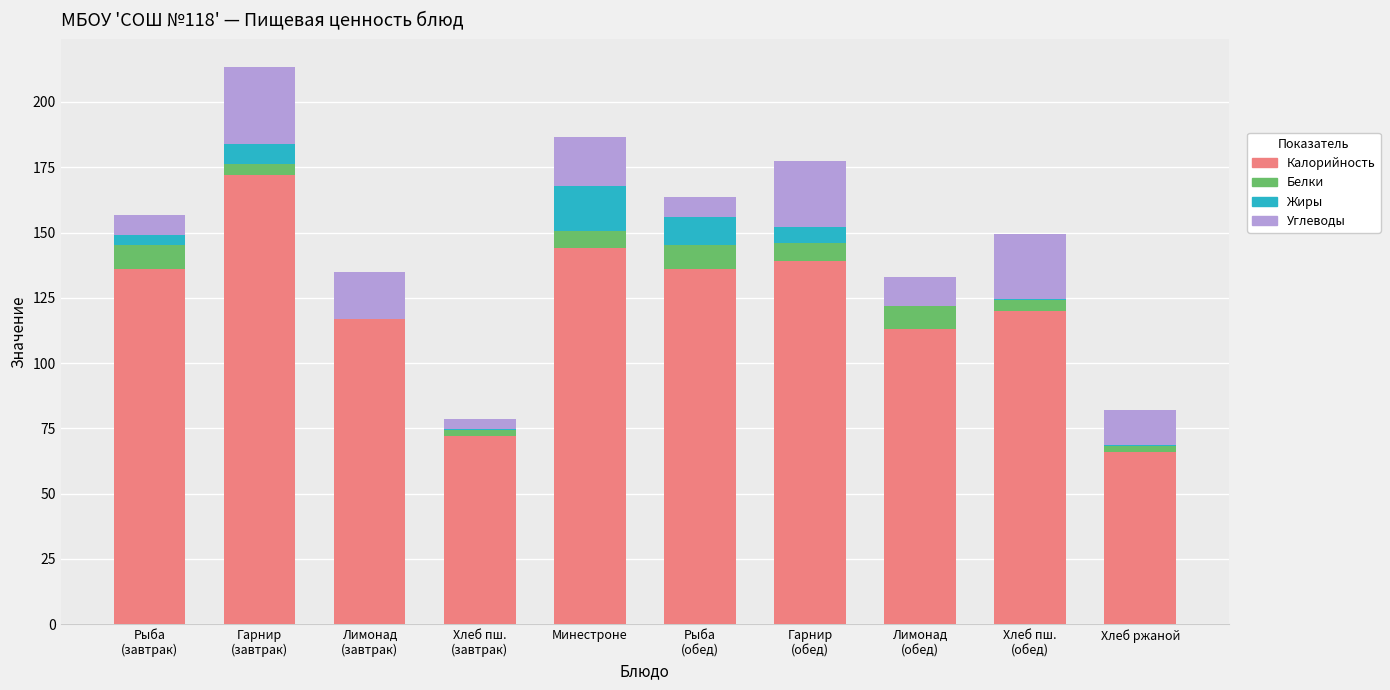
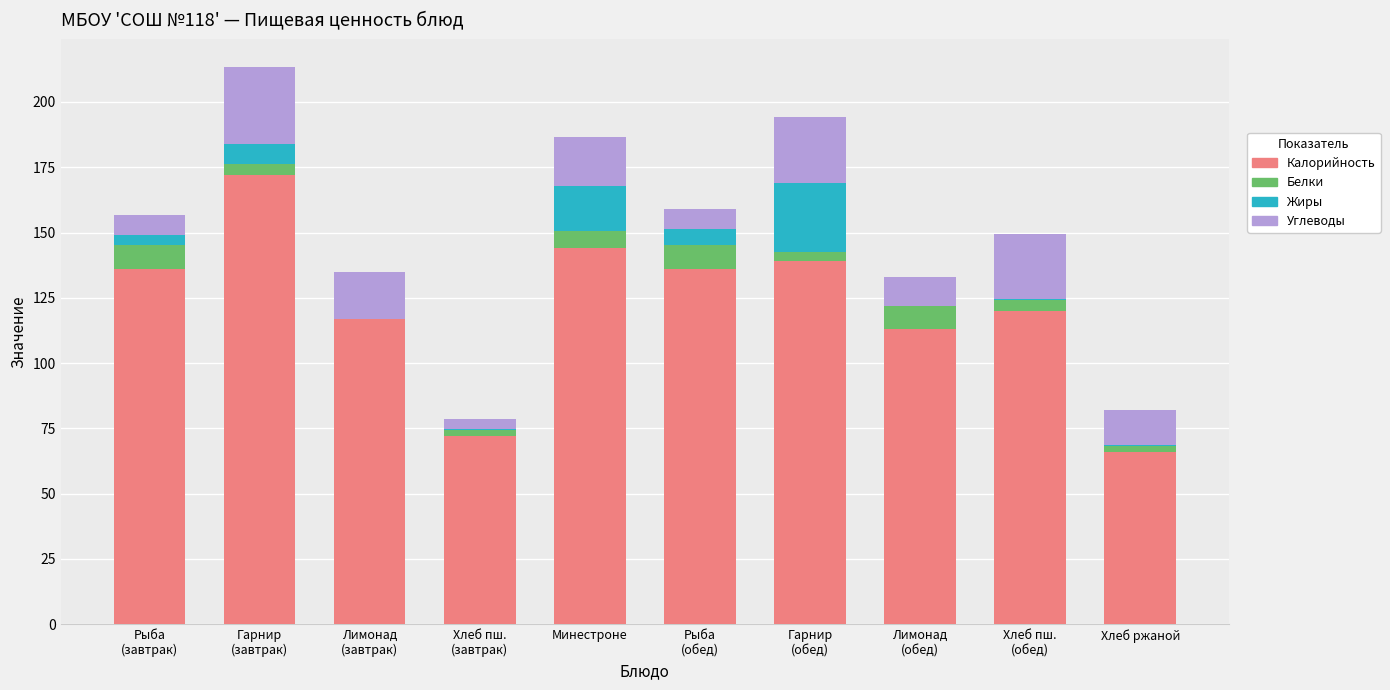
  {
    "Калорийность": {
      "Рыба (завтрак)": 136,
      "Гарнир (завтрак)": 172,
      "Лимонад (завтрак)": 117,
      "Хлеб пш. (завтрак)": 72,
      "Минестроне": 144,
      "Рыба (обед)": 136,
      "Гарнир (обед)": 139,
      "Лимонад (обед)": 113,
      "Хлеб пш. (обед)": 120,
      "Хлеб ржаной": 66
    },
    "Белки": {
      "Рыба (завтрак)": 9,
      "Гарнир (завтрак)": 4,
      "Лимонад (завтрак)": 0,
      "Хлеб пш. (завтрак)": 2,
      "Минестроне": 6,
      "Рыба (обед)": 9,
-     "Гарнир (обед)": 7,
+     "Гарнир (обед)": 4,
      "Лимонад (обед)": 9,
      "Хлеб пш. (обед)": 4,
      "Хлеб ржаной": 2
    },
    "Жиры": {
      "Рыба (завтрак)": 4,
      "Гарнир (завтрак)": 8,
      "Лимонад (завтрак)": 0,
      "Минестроне": 18,
-     "Рыба (обед)": 11,
-     "Гарнир (обед)": 6,
+     "Рыба (обед)": 6,
+     "Гарнир (обед)": 26,
      "Лимонад (обед)": 0
    },
    "Углеводы": {
      "Рыба (завтрак)": 8,
      "Гарнир (завтрак)": 29,
      "Лимонад (завтрак)": 18,
      "Хлеб пш. (завтрак)": 4,
      "Минестроне": 19,
      "Рыба (обед)": 8,
      "Гарнир (обед)": 25,
      "Лимонад (обед)": 11,
      "Хлеб пш. (обед)": 25,
      "Хлеб ржаной": 14
    }
  }
